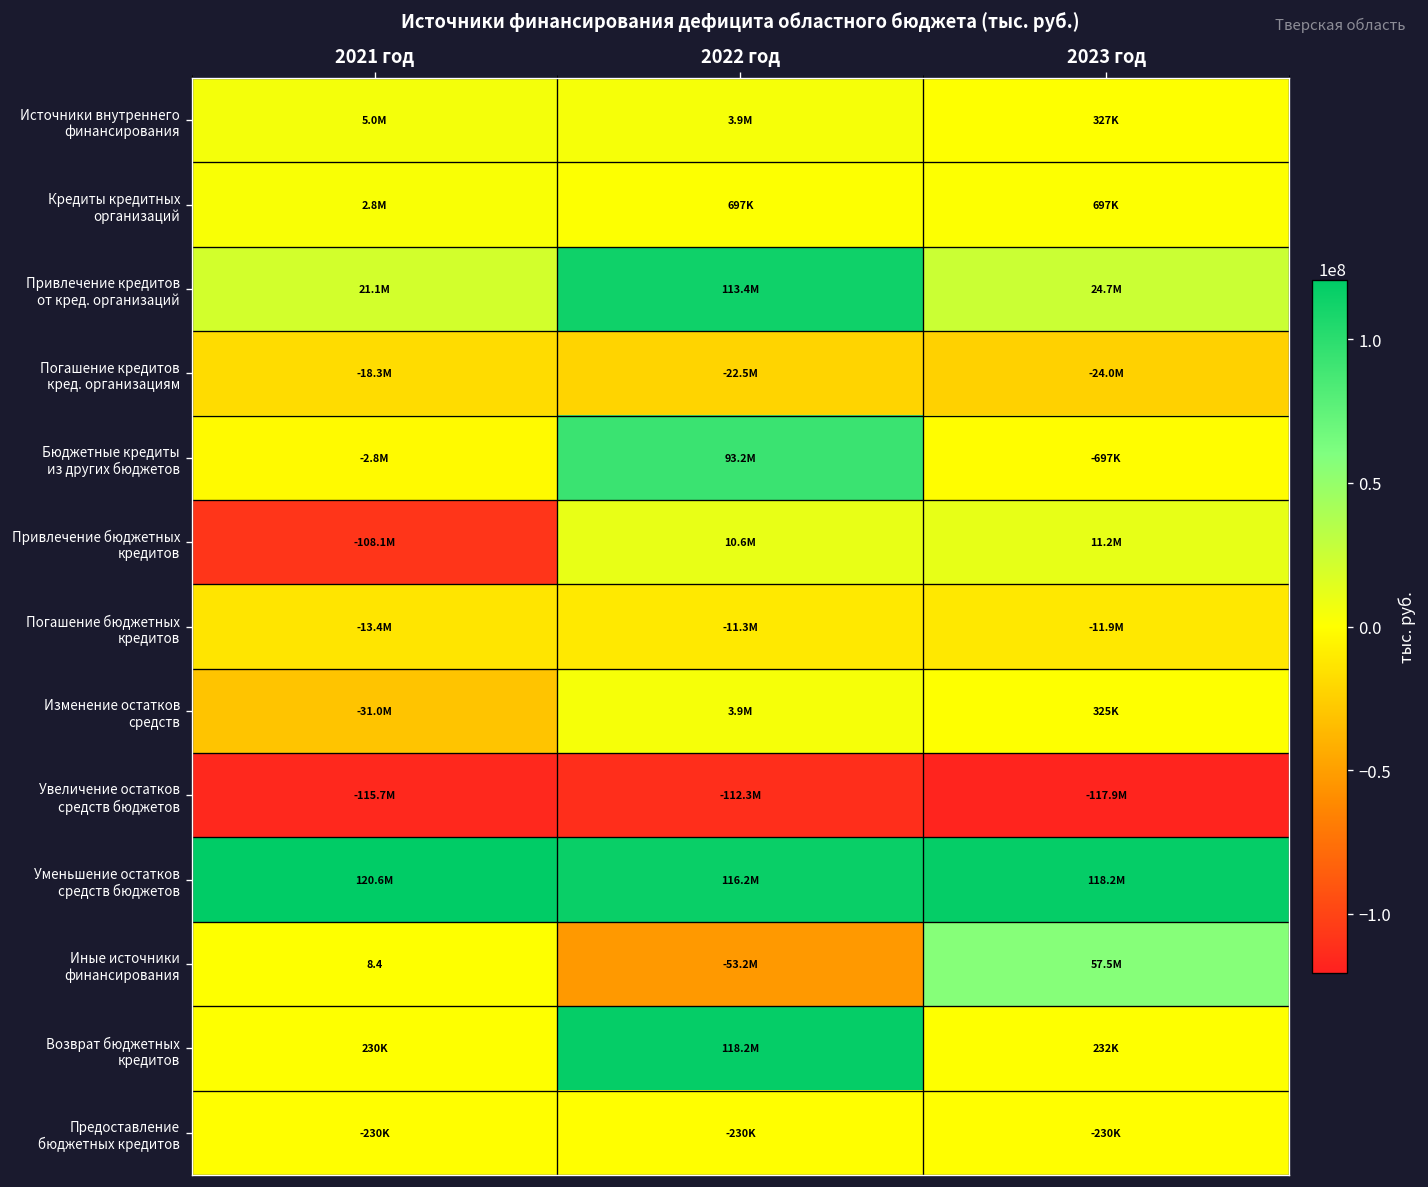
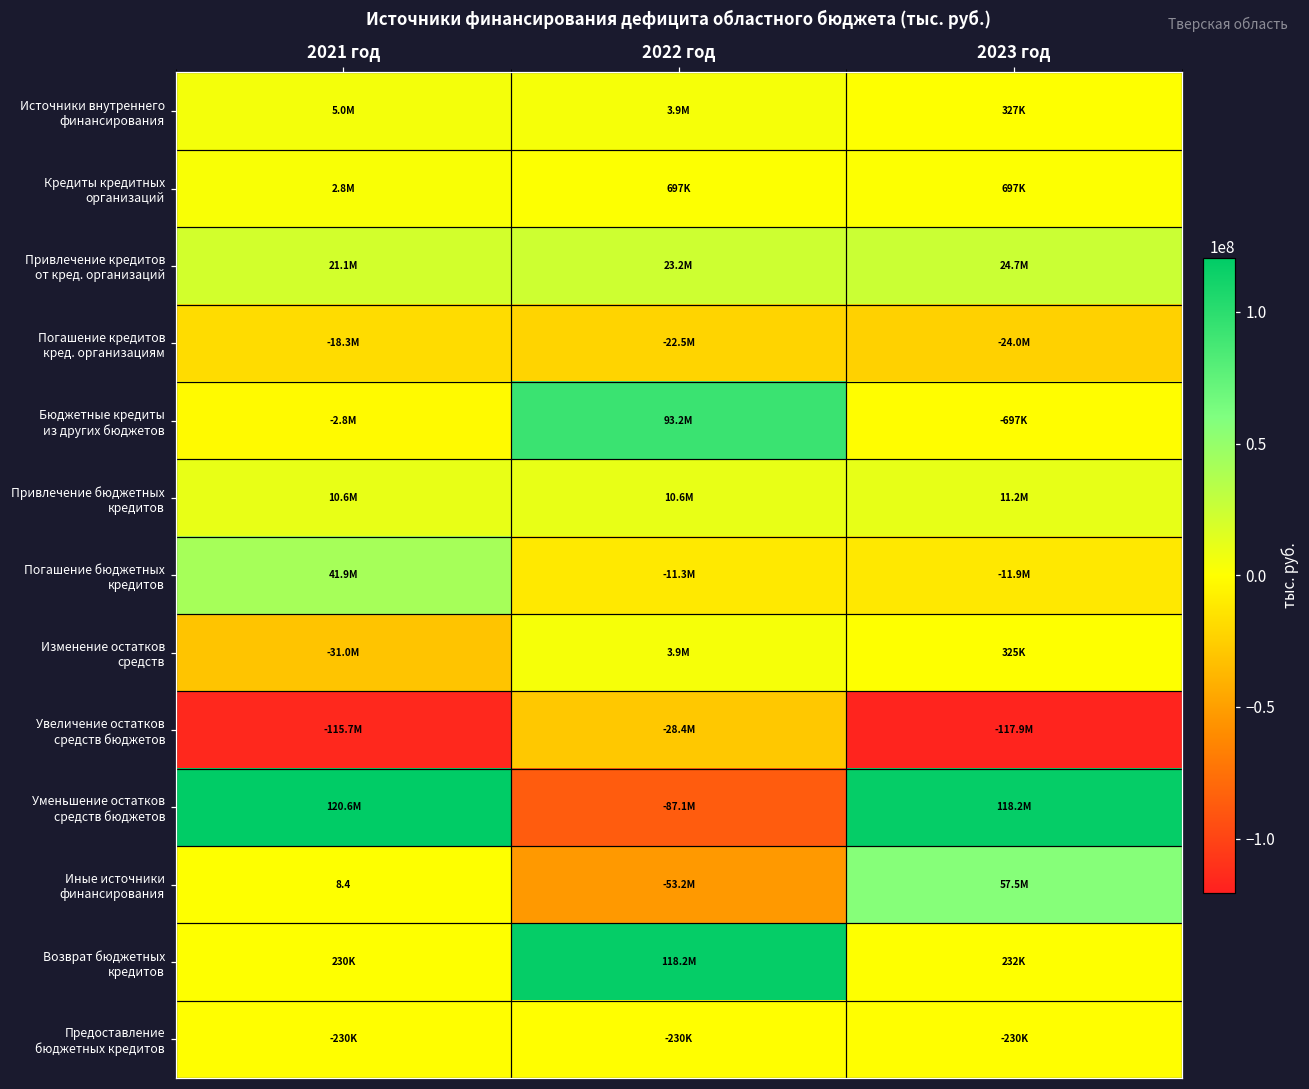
  {
    "Источники внутреннего финансирования": {
      "2021 год": "5.0M",
      "2022 год": "3.9M",
      "2023 год": "327K"
    },
    "Кредиты кредитных организаций": {
      "2021 год": "2.8M",
      "2022 год": "697K",
      "2023 год": "697K"
    },
    "Привлечение кредитов от кред. организаций": {
      "2021 год": "21.1M",
-     "2022 год": "113.4M",
+     "2022 год": "23.2M",
      "2023 год": "24.7M"
    },
    "Погашение кредитов кред. организациям": {
      "2021 год": "-18.3M",
      "2022 год": "-22.5M",
      "2023 год": "-24.0M"
    },
    "Бюджетные кредиты из других бюджетов": {
      "2021 год": "-2.8M",
      "2022 год": "93.2M",
      "2023 год": "-697K"
    },
    "Привлечение бюджетных кредитов": {
-     "2021 год": "-108.1M",
+     "2021 год": "10.6M",
      "2022 год": "10.6M",
      "2023 год": "11.2M"
    },
    "Погашение бюджетных кредитов": {
-     "2021 год": "-13.4M",
+     "2021 год": "41.9M",
      "2022 год": "-11.3M",
      "2023 год": "-11.9M"
    },
    "Изменение остатков средств": {
      "2021 год": "-31.0M",
      "2022 год": "3.9M",
      "2023 год": "325K"
    },
    "Увеличение остатков средств бюджетов": {
      "2021 год": "-115.7M",
-     "2022 год": "-112.3M",
+     "2022 год": "-28.4M",
      "2023 год": "-117.9M"
    },
    "Уменьшение остатков средств бюджетов": {
      "2021 год": "120.6M",
-     "2022 год": "116.2M",
+     "2022 год": "-87.1M",
      "2023 год": "118.2M"
    },
    "Иные источники финансирования": {
      "2021 год": "8.4",
      "2022 год": "-53.2M",
      "2023 год": "57.5M"
    },
    "Возврат бюджетных кредитов": {
      "2021 год": "230K",
      "2022 год": "118.2M",
      "2023 год": "232K"
    },
    "Предоставление бюджетных кредитов": {
      "2021 год": "-230K",
      "2022 год": "-230K",
      "2023 год": "-230K"
    }
  }
